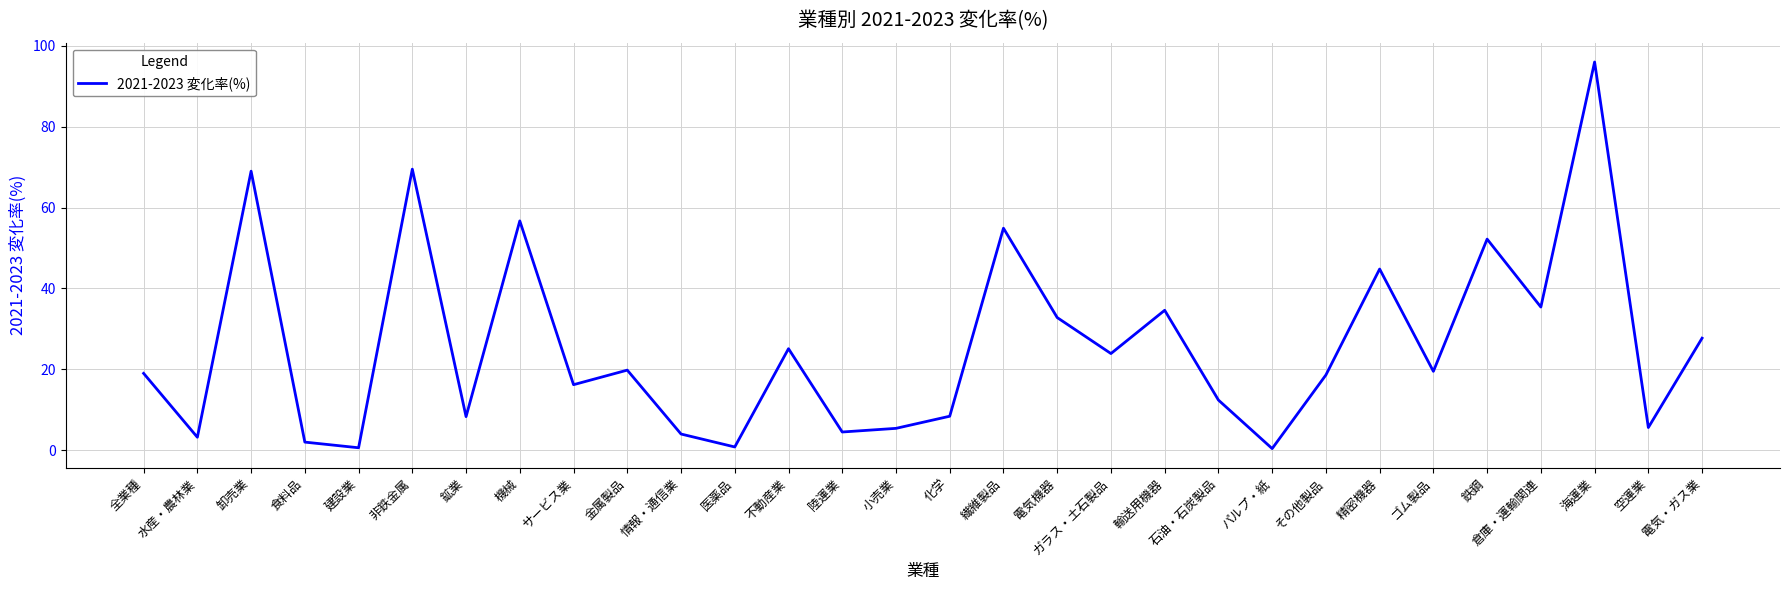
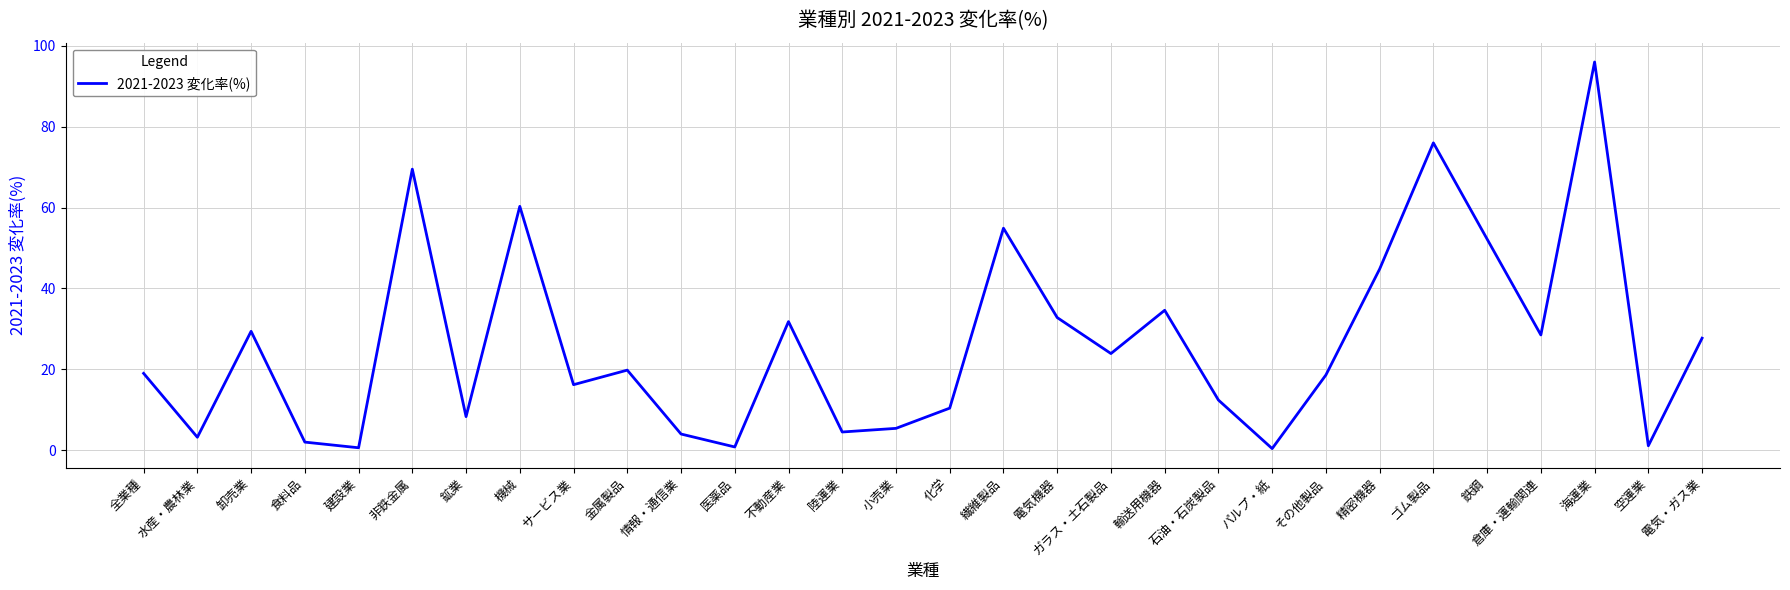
  {
    "全業種": 19,
    "水産・農林業": 3,
-   "卸売業": 69,
+   "卸売業": 29,
    "食料品": 2,
    "建設業": 1,
    "非鉄金属": 70,
    "鉱業": 8,
-   "機械": 57,
+   "機械": 60,
    "サービス業": 16,
    "金属製品": 20,
    "情報・通信業": 4,
    "医薬品": 1,
-   "不動産業": 25,
+   "不動産業": 32,
    "陸運業": 5,
    "小売業": 5,
-   "化学": 8,
+   "化学": 10,
    "繊維製品": 55,
    "電気機器": 33,
    "ガラス・土石製品": 24,
    "輸送用機器": 35,
    "石油・石炭製品": 12,
    "パルプ・紙": 0,
    "その他製品": 19,
    "精密機器": 45,
-   "ゴム製品": 20,
+   "ゴム製品": 76,
    "鉄鋼": 52,
-   "倉庫・運輸関連": 35,
+   "倉庫・運輸関連": 29,
    "海運業": 96,
-   "空運業": 6,
+   "空運業": 1,
    "電気・ガス業": 28
  }
